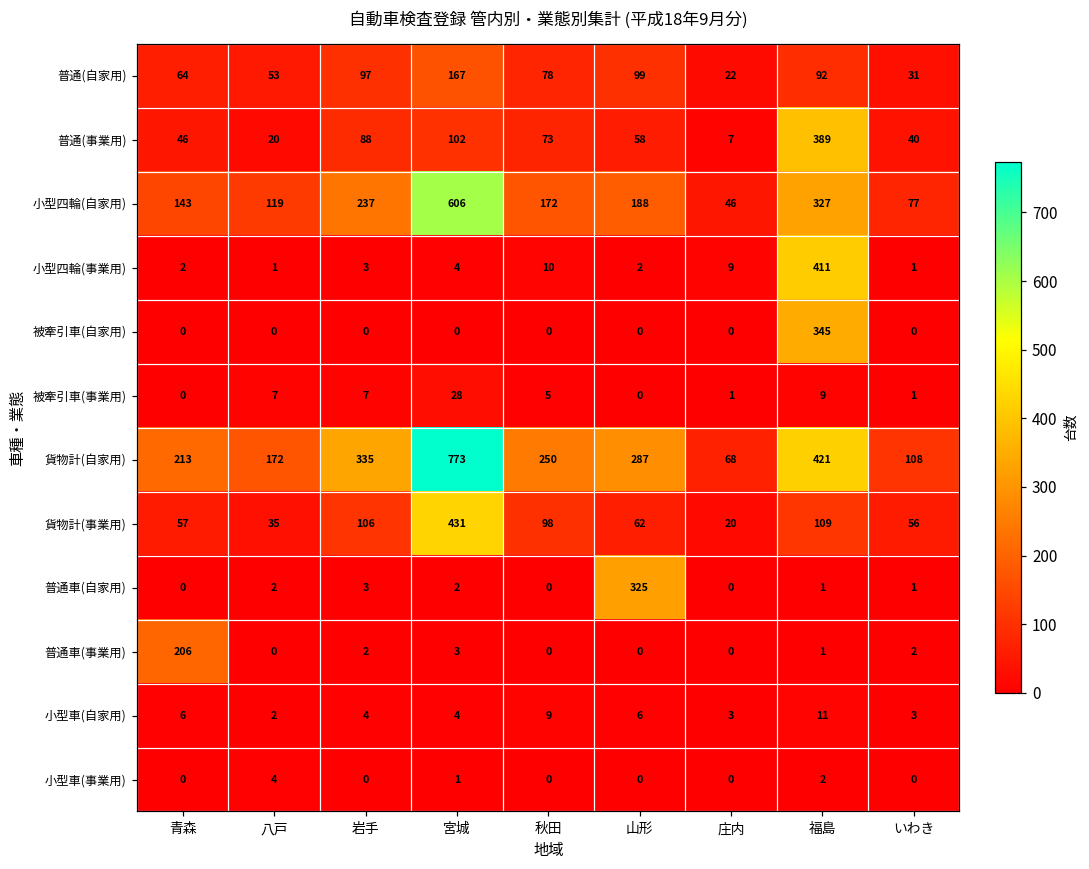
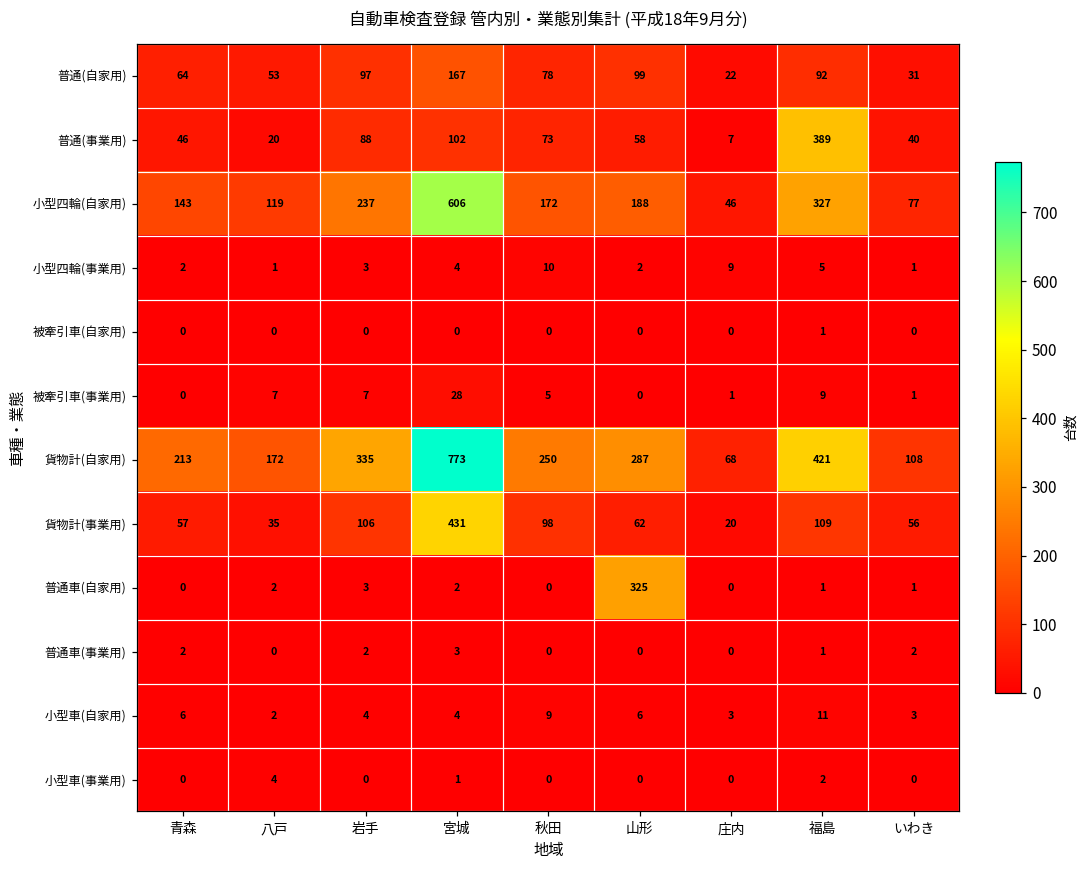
  {
    "普通(自家用)": {
      "青森": 64,
      "八戸": 53,
      "岩手": 97,
      "宮城": 167,
      "秋田": 78,
      "山形": 99,
      "庄内": 22,
      "福島": 92,
      "いわき": 31
    },
    "普通(事業用)": {
      "青森": 46,
      "八戸": 20,
      "岩手": 88,
      "宮城": 102,
      "秋田": 73,
      "山形": 58,
      "庄内": 7,
      "福島": 389,
      "いわき": 40
    },
    "小型四輪(自家用)": {
      "青森": 143,
      "八戸": 119,
      "岩手": 237,
      "宮城": 606,
      "秋田": 172,
      "山形": 188,
      "庄内": 46,
      "福島": 327,
      "いわき": 77
    },
    "小型四輪(事業用)": {
      "青森": 2,
      "八戸": 1,
      "岩手": 3,
      "宮城": 4,
      "秋田": 10,
      "山形": 2,
      "庄内": 9,
-     "福島": 411,
+     "福島": 5,
      "いわき": 1
    },
    "被牽引車(自家用)": {
      "青森": 0,
      "八戸": 0,
      "岩手": 0,
      "宮城": 0,
      "秋田": 0,
      "山形": 0,
      "庄内": 0,
-     "福島": 345,
+     "福島": 1,
      "いわき": 0
    },
    "被牽引車(事業用)": {
      "青森": 0,
      "八戸": 7,
      "岩手": 7,
      "宮城": 28,
      "秋田": 5,
      "山形": 0,
      "庄内": 1,
      "福島": 9,
      "いわき": 1
    },
    "貨物計(自家用)": {
      "青森": 213,
      "八戸": 172,
      "岩手": 335,
      "宮城": 773,
      "秋田": 250,
      "山形": 287,
      "庄内": 68,
      "福島": 421,
      "いわき": 108
    },
    "貨物計(事業用)": {
      "青森": 57,
      "八戸": 35,
      "岩手": 106,
      "宮城": 431,
      "秋田": 98,
      "山形": 62,
      "庄内": 20,
      "福島": 109,
      "いわき": 56
    },
    "普通車(自家用)": {
      "青森": 0,
      "八戸": 2,
      "岩手": 3,
      "宮城": 2,
      "秋田": 0,
      "山形": 325,
      "庄内": 0,
      "福島": 1,
      "いわき": 1
    },
    "普通車(事業用)": {
-     "青森": 206,
+     "青森": 2,
      "八戸": 0,
      "岩手": 2,
      "宮城": 3,
      "秋田": 0,
      "山形": 0,
      "庄内": 0,
      "福島": 1,
      "いわき": 2
    },
    "小型車(自家用)": {
      "青森": 6,
      "八戸": 2,
      "岩手": 4,
      "宮城": 4,
      "秋田": 9,
      "山形": 6,
      "庄内": 3,
      "福島": 11,
      "いわき": 3
    },
    "小型車(事業用)": {
      "青森": 0,
      "八戸": 4,
      "岩手": 0,
      "宮城": 1,
      "秋田": 0,
      "山形": 0,
      "庄内": 0,
      "福島": 2,
      "いわき": 0
    }
  }
